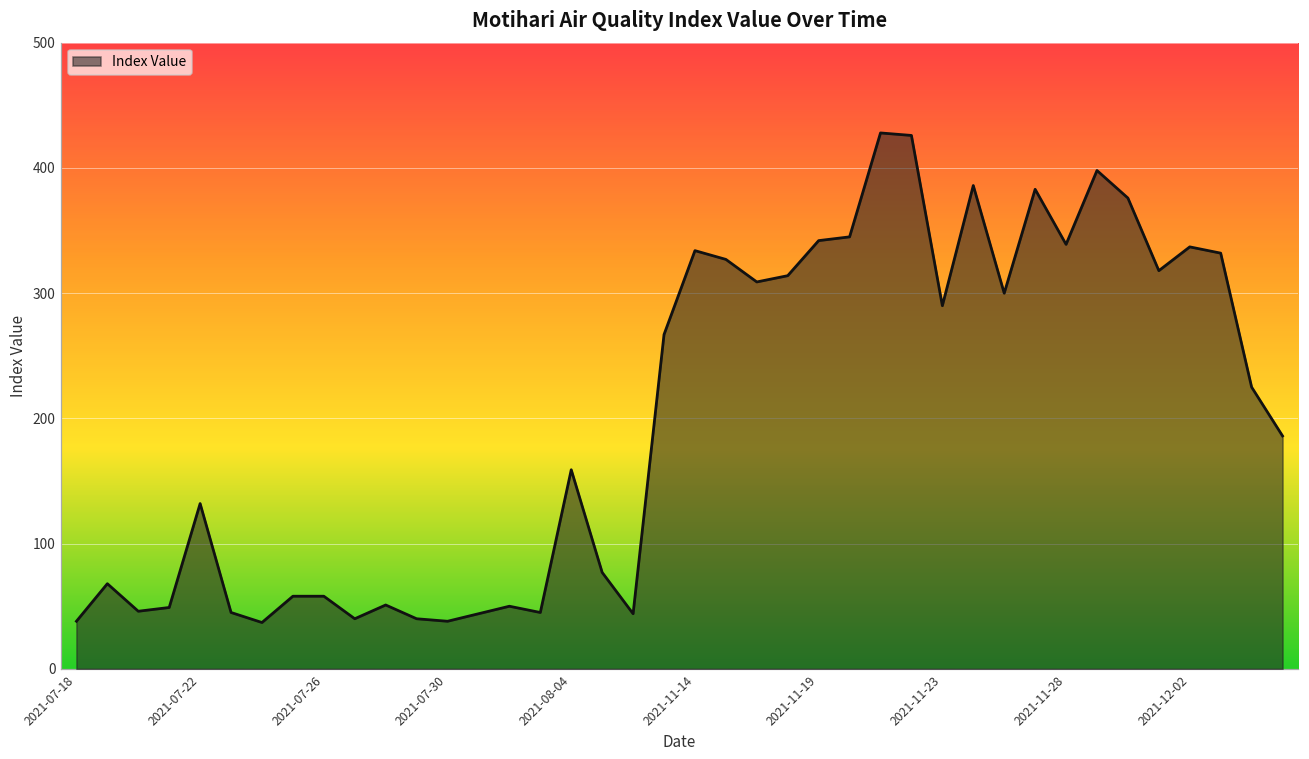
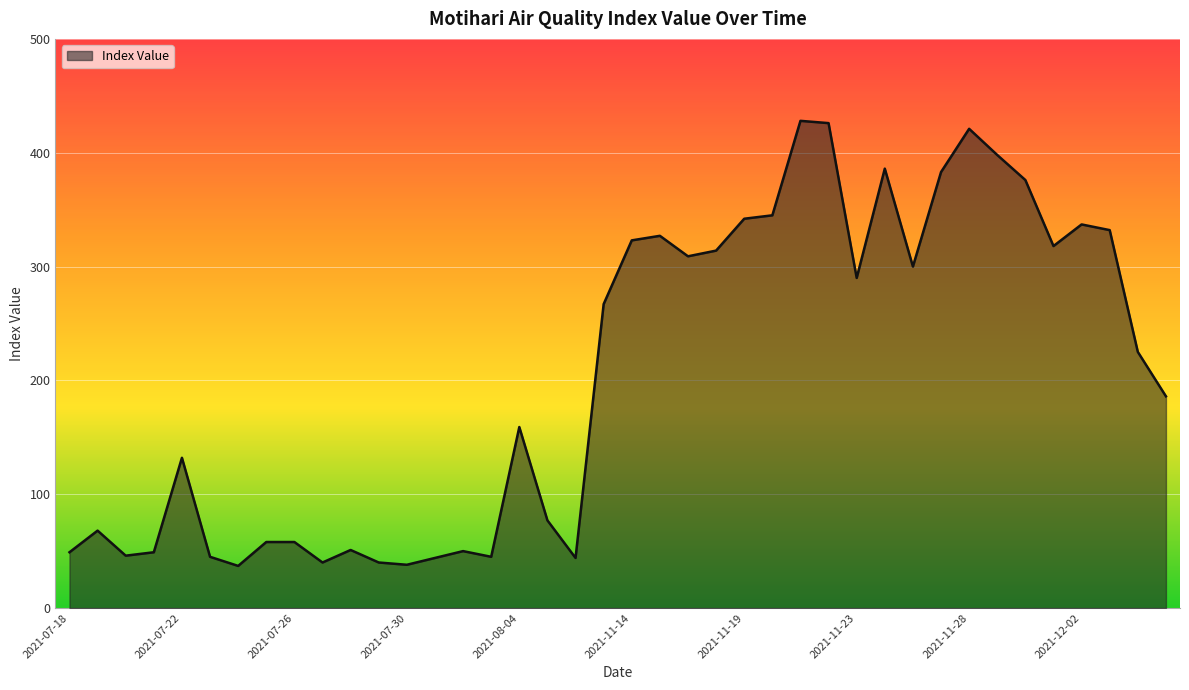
  {
-   "2021-07-18": 38,
+   "2021-07-18": 49,
    "2021-07-22": 132,
    "2021-07-26": 58,
    "2021-07-30": 38,
    "2021-08-04": 159,
-   "2021-11-14": 334,
+   "2021-11-14": 323,
    "2021-11-19": 342,
    "2021-11-23": 290,
-   "2021-11-28": 339,
+   "2021-11-28": 421,
    "2021-12-02": 337
  }
